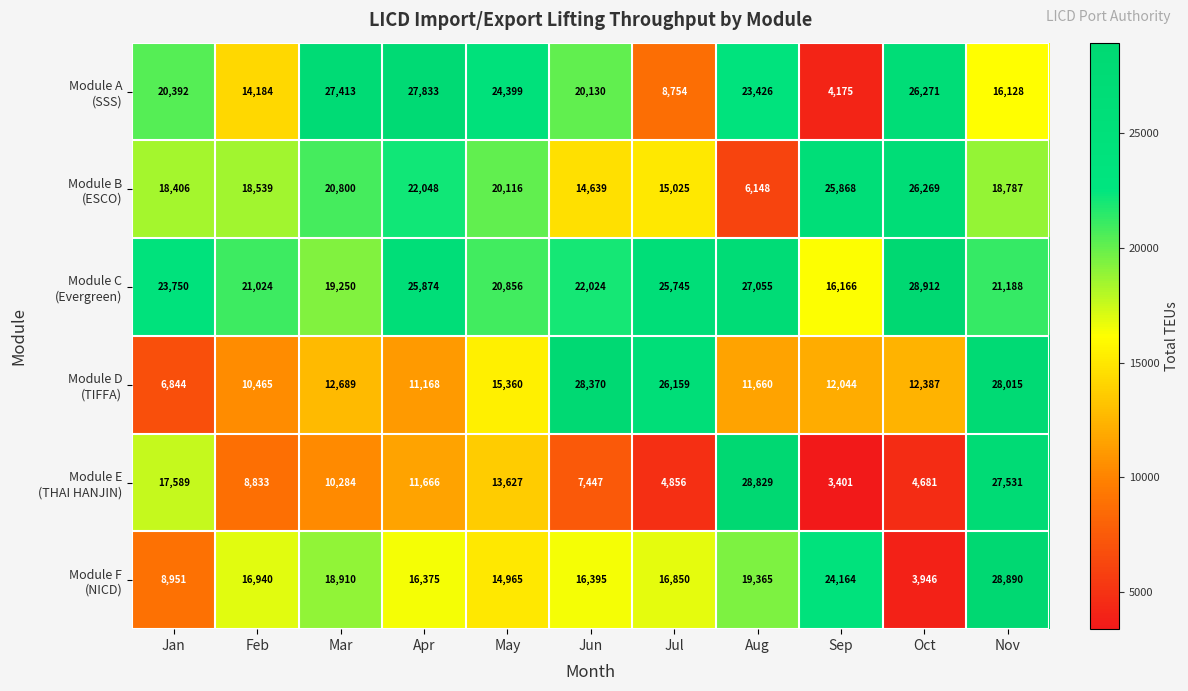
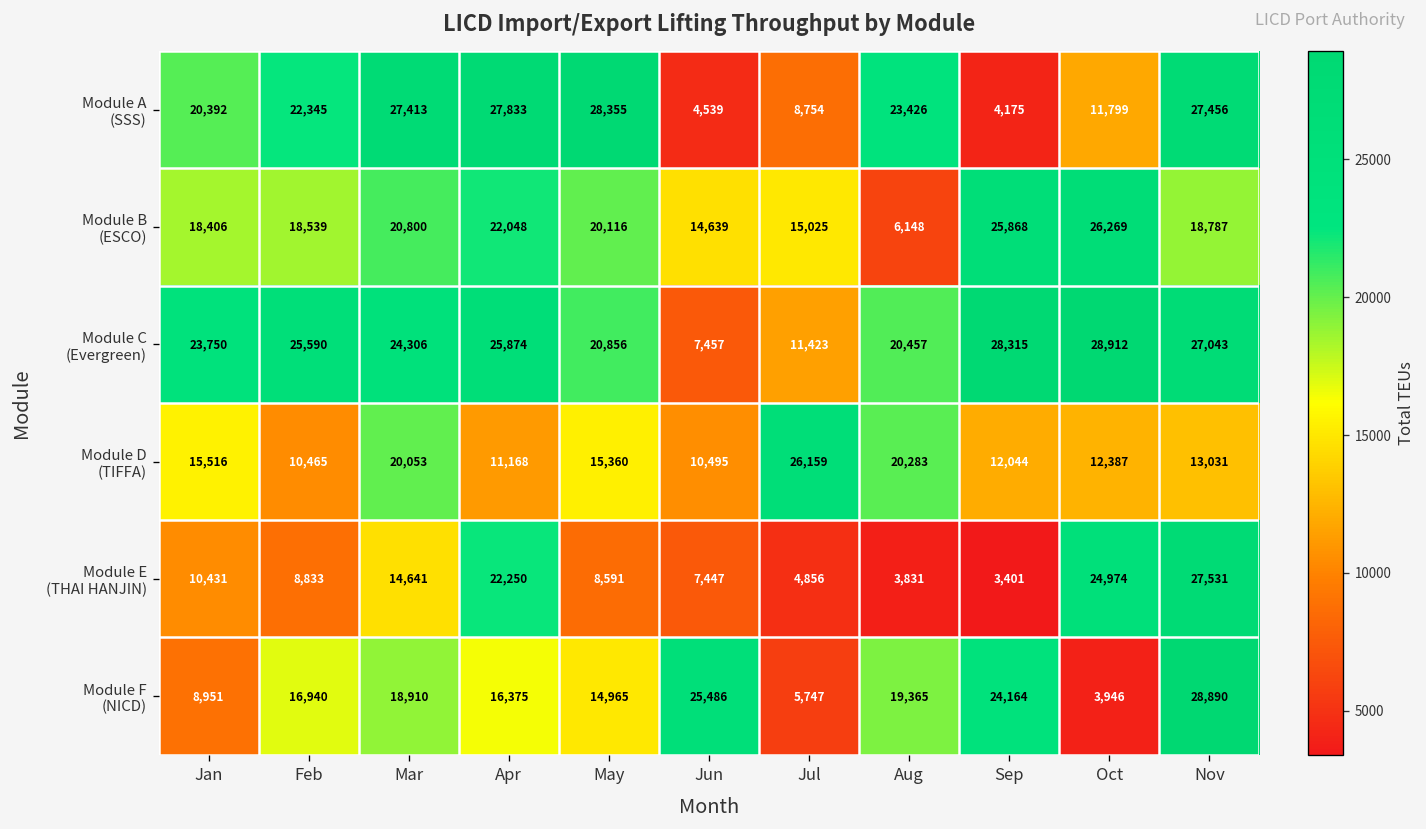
  {
    "Module A (SSS)": {
      "Jan": "20,392",
-     "Feb": "14,184",
+     "Feb": "22,345",
      "Mar": "27,413",
      "Apr": "27,833",
-     "May": "24,399",
-     "Jun": "20,130",
+     "May": "28,355",
+     "Jun": "4,539",
      "Jul": "8,754",
      "Aug": "23,426",
      "Sep": "4,175",
-     "Oct": "26,271",
-     "Nov": "16,128"
+     "Oct": "11,799",
+     "Nov": "27,456"
    },
    "Module B (ESCO)": {
      "Jan": "18,406",
      "Feb": "18,539",
      "Mar": "20,800",
      "Apr": "22,048",
      "May": "20,116",
      "Jun": "14,639",
      "Jul": "15,025",
      "Aug": "6,148",
      "Sep": "25,868",
      "Oct": "26,269",
      "Nov": "18,787"
    },
    "Module C (Evergreen)": {
      "Jan": "23,750",
-     "Feb": "21,024",
-     "Mar": "19,250",
+     "Feb": "25,590",
+     "Mar": "24,306",
      "Apr": "25,874",
      "May": "20,856",
-     "Jun": "22,024",
-     "Jul": "25,745",
-     "Aug": "27,055",
-     "Sep": "16,166",
+     "Jun": "7,457",
+     "Jul": "11,423",
+     "Aug": "20,457",
+     "Sep": "28,315",
      "Oct": "28,912",
-     "Nov": "21,188"
+     "Nov": "27,043"
    },
    "Module D (TIFFA)": {
-     "Jan": "6,844",
+     "Jan": "15,516",
      "Feb": "10,465",
-     "Mar": "12,689",
+     "Mar": "20,053",
      "Apr": "11,168",
      "May": "15,360",
-     "Jun": "28,370",
+     "Jun": "10,495",
      "Jul": "26,159",
-     "Aug": "11,660",
+     "Aug": "20,283",
      "Sep": "12,044",
      "Oct": "12,387",
-     "Nov": "28,015"
+     "Nov": "13,031"
    },
    "Module E (THAI HANJIN)": {
-     "Jan": "17,589",
+     "Jan": "10,431",
      "Feb": "8,833",
-     "Mar": "10,284",
-     "Apr": "11,666",
-     "May": "13,627",
+     "Mar": "14,641",
+     "Apr": "22,250",
+     "May": "8,591",
      "Jun": "7,447",
      "Jul": "4,856",
-     "Aug": "28,829",
+     "Aug": "3,831",
      "Sep": "3,401",
-     "Oct": "4,681",
+     "Oct": "24,974",
      "Nov": "27,531"
    },
    "Module F (NICD)": {
      "Jan": "8,951",
      "Feb": "16,940",
      "Mar": "18,910",
      "Apr": "16,375",
      "May": "14,965",
-     "Jun": "16,395",
-     "Jul": "16,850",
+     "Jun": "25,486",
+     "Jul": "5,747",
      "Aug": "19,365",
      "Sep": "24,164",
      "Oct": "3,946",
      "Nov": "28,890"
    }
  }
